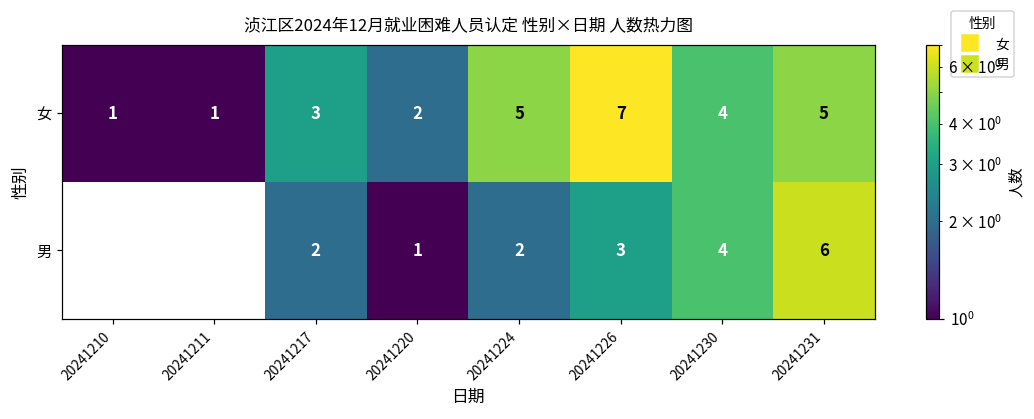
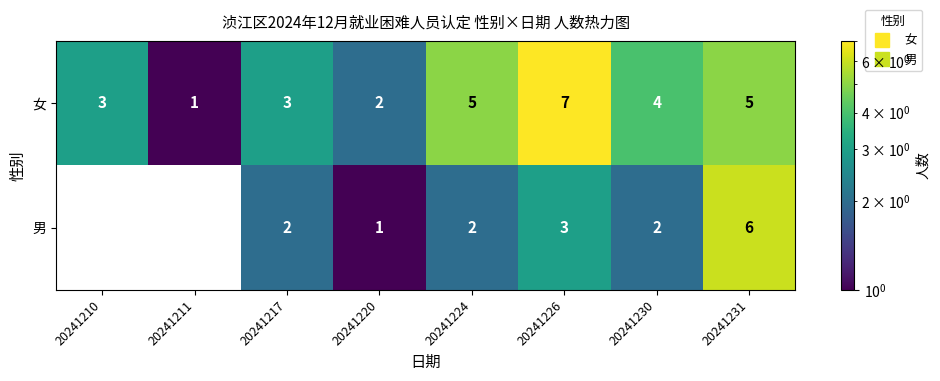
  {
    "女": {
-     "20241210": 1,
+     "20241210": 3,
      "20241211": 1,
      "20241217": 3,
      "20241220": 2,
      "20241224": 5,
      "20241226": 7,
      "20241230": 4,
      "20241231": 5
    },
    "男": {
      "20241217": 2,
      "20241220": 1,
      "20241224": 2,
      "20241226": 3,
-     "20241230": 4,
+     "20241230": 2,
      "20241231": 6
    }
  }
